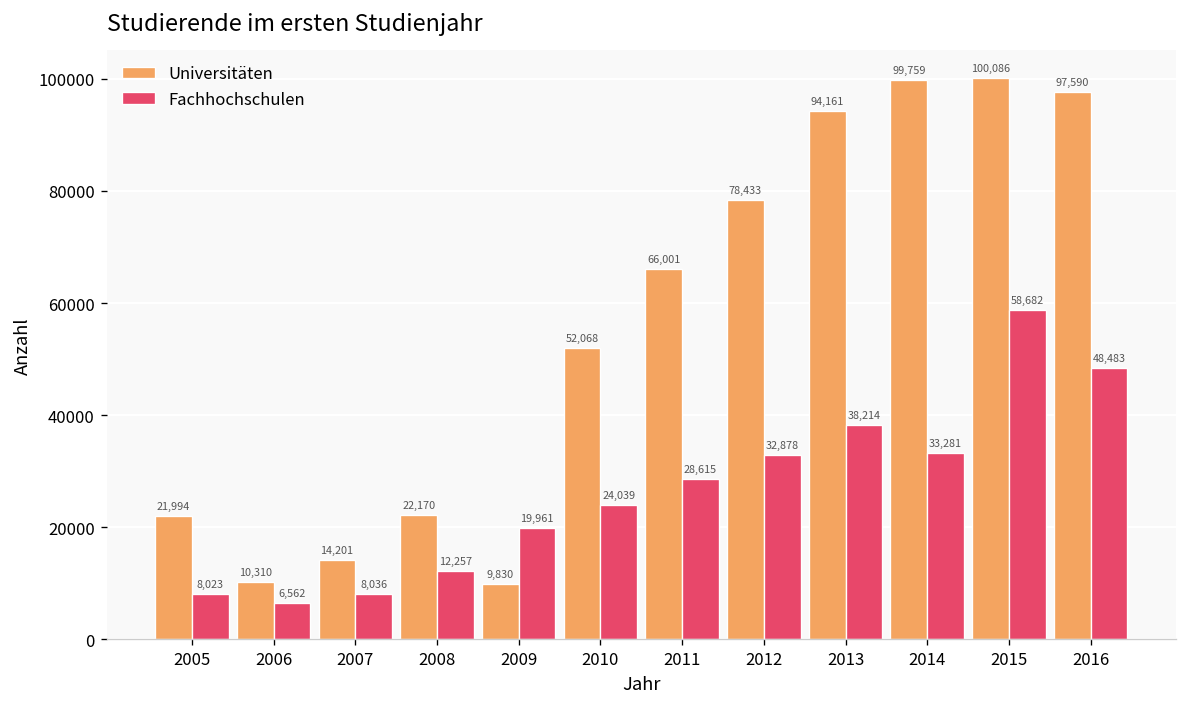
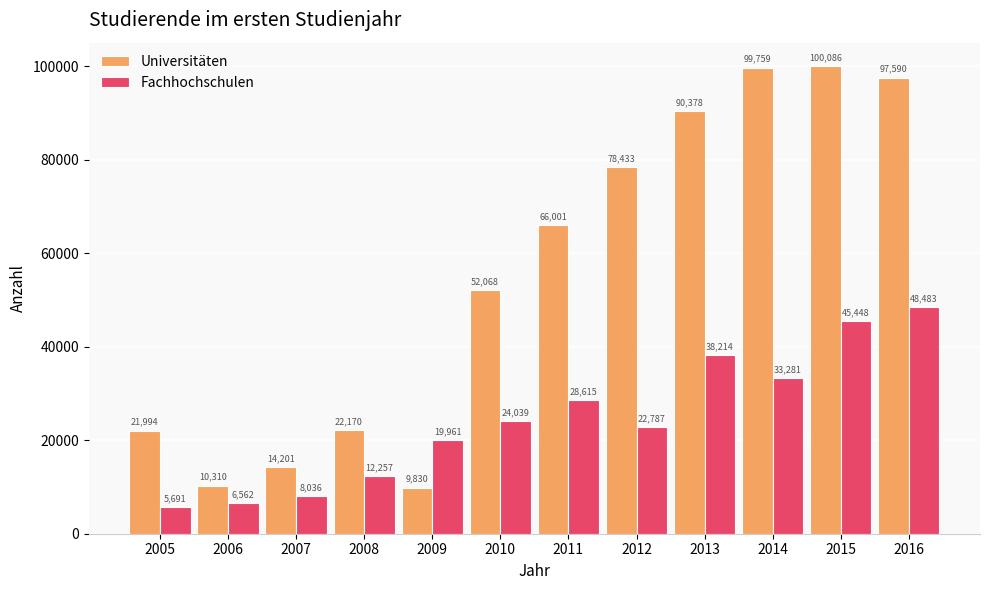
  {
    "Universitäten": {
      "2005": "21,994",
      "2006": "10,310",
      "2007": "14,201",
      "2008": "22,170",
      "2009": "9,830",
      "2010": "52,068",
      "2011": "66,001",
      "2012": "78,433",
-     "2013": "94,161",
+     "2013": "90,378",
      "2014": "99,759",
      "2015": "100,086",
      "2016": "97,590"
    },
    "Fachhochschulen": {
-     "2005": "8,023",
+     "2005": "5,691",
      "2006": "6,562",
      "2007": "8,036",
      "2008": "12,257",
      "2009": "19,961",
      "2010": "24,039",
      "2011": "28,615",
-     "2012": "32,878",
+     "2012": "22,787",
      "2013": "38,214",
      "2014": "33,281",
-     "2015": "58,682",
+     "2015": "45,448",
      "2016": "48,483"
    }
  }
